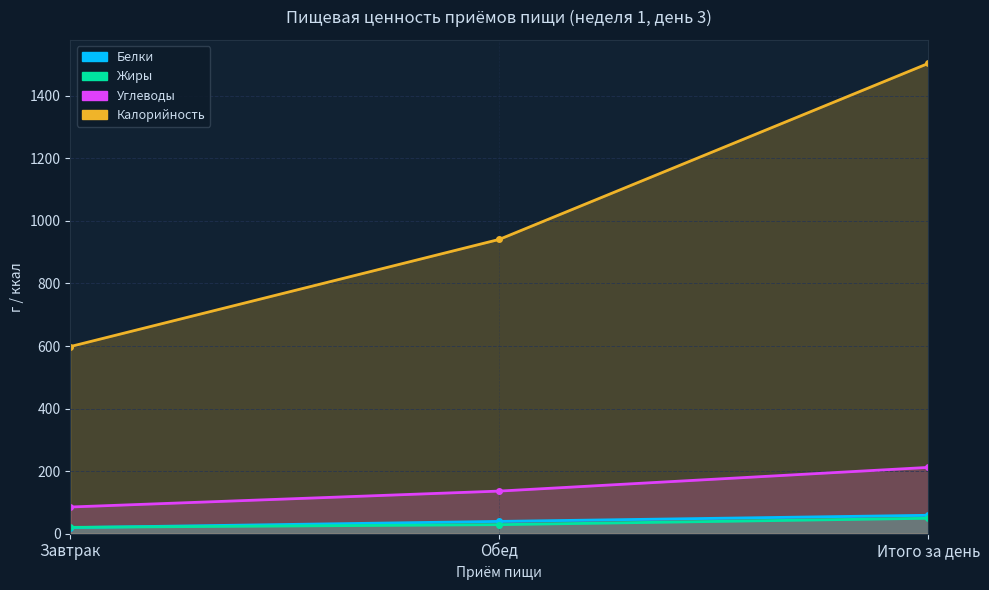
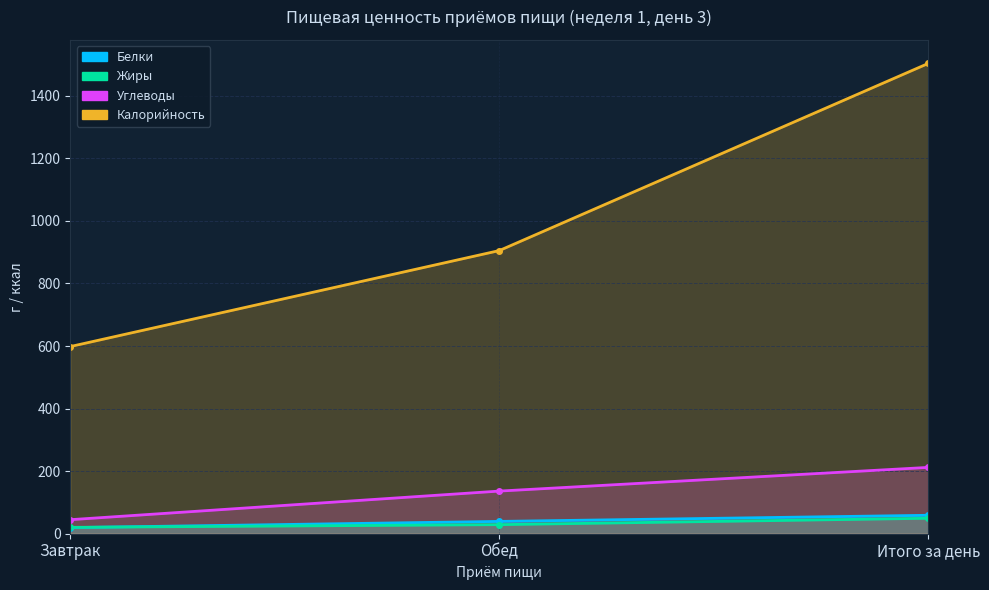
  {
    "Углеводы": {
-     "Завтрак": 90,
+     "Завтрак": 40,
      "Обед": 140,
      "Итого за день": 210
    },
    "Калорийность": {
      "Завтрак": 600,
-     "Обед": 940,
+     "Обед": 910,
      "Итого за день": 1500
    }
  }
